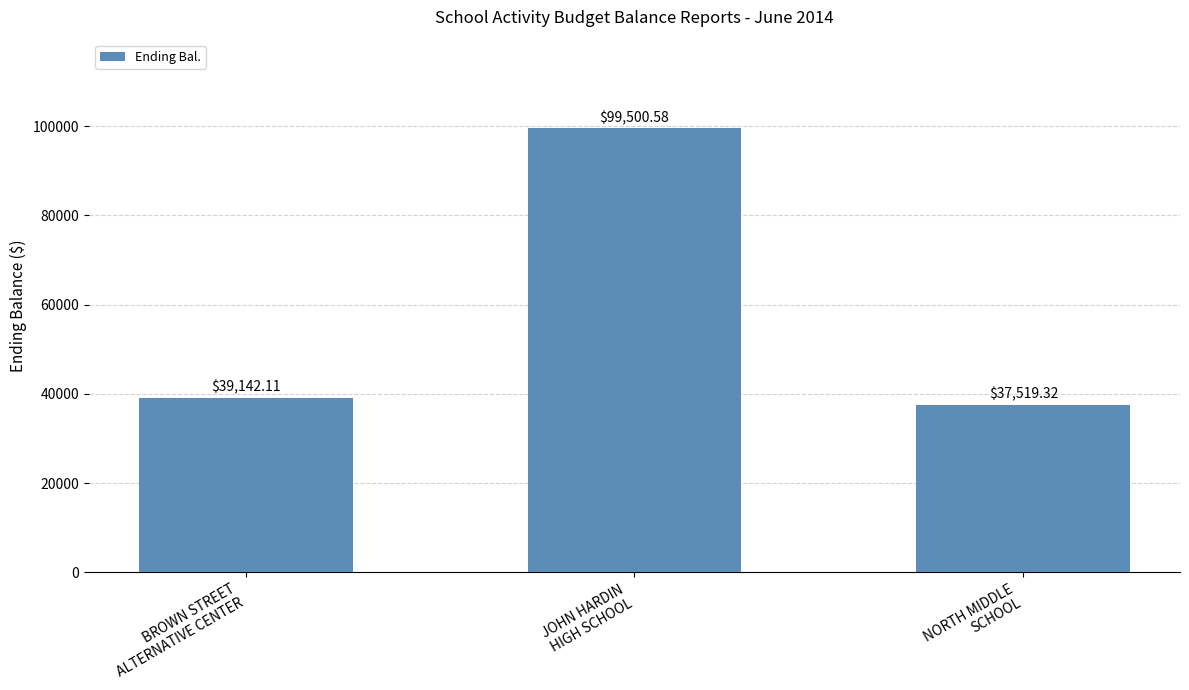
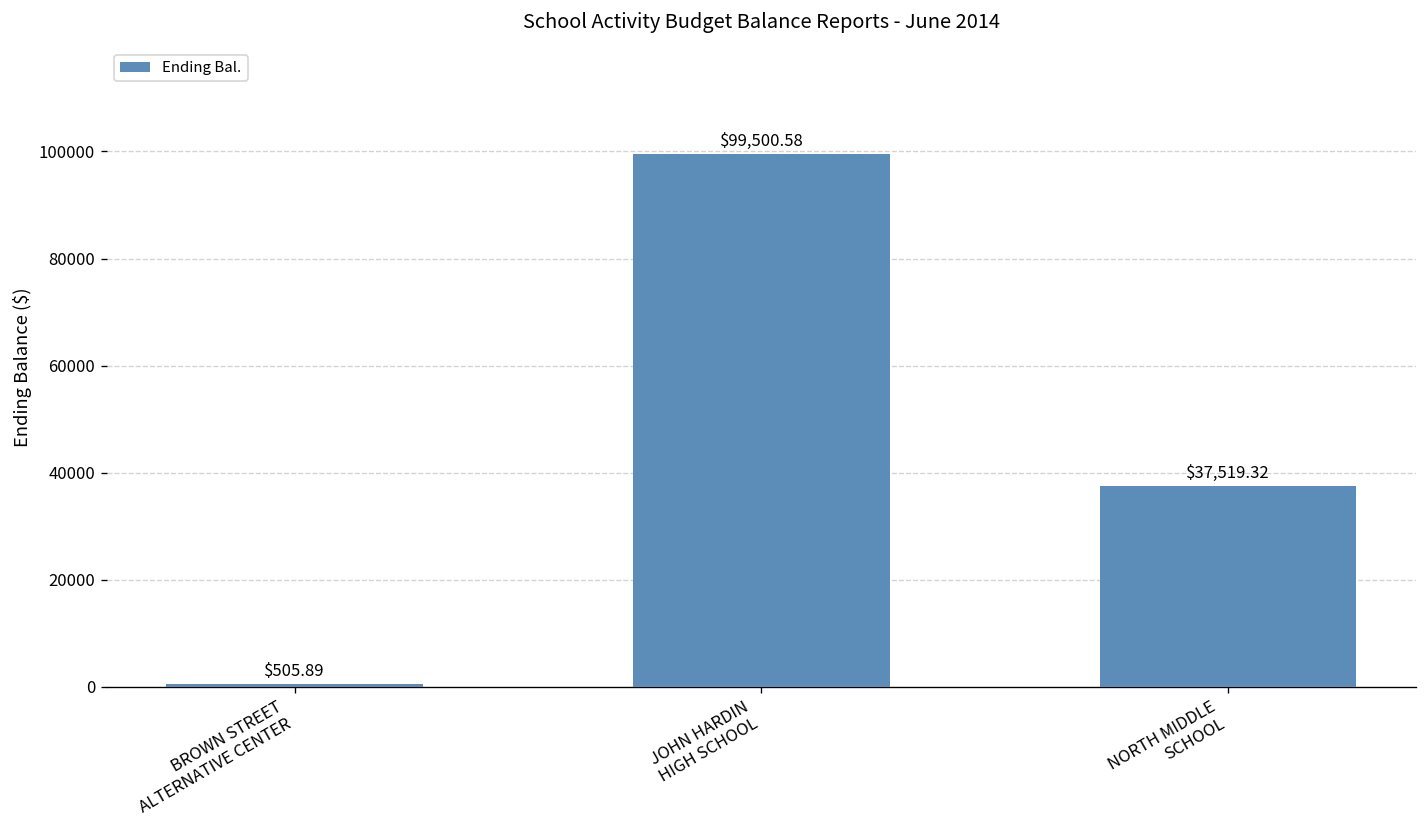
  {
-   "BROWN STREET ALTERNATIVE CENTER": "$39,142.11",
+   "BROWN STREET ALTERNATIVE CENTER": "$505.89",
    "JOHN HARDIN HIGH SCHOOL": "$99,500.58",
    "NORTH MIDDLE SCHOOL": "$37,519.32"
  }
